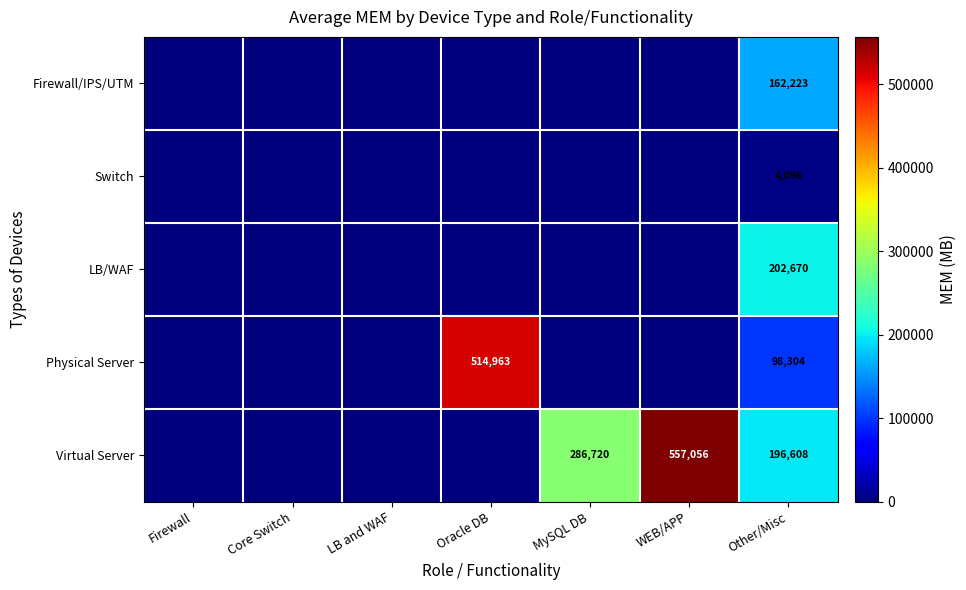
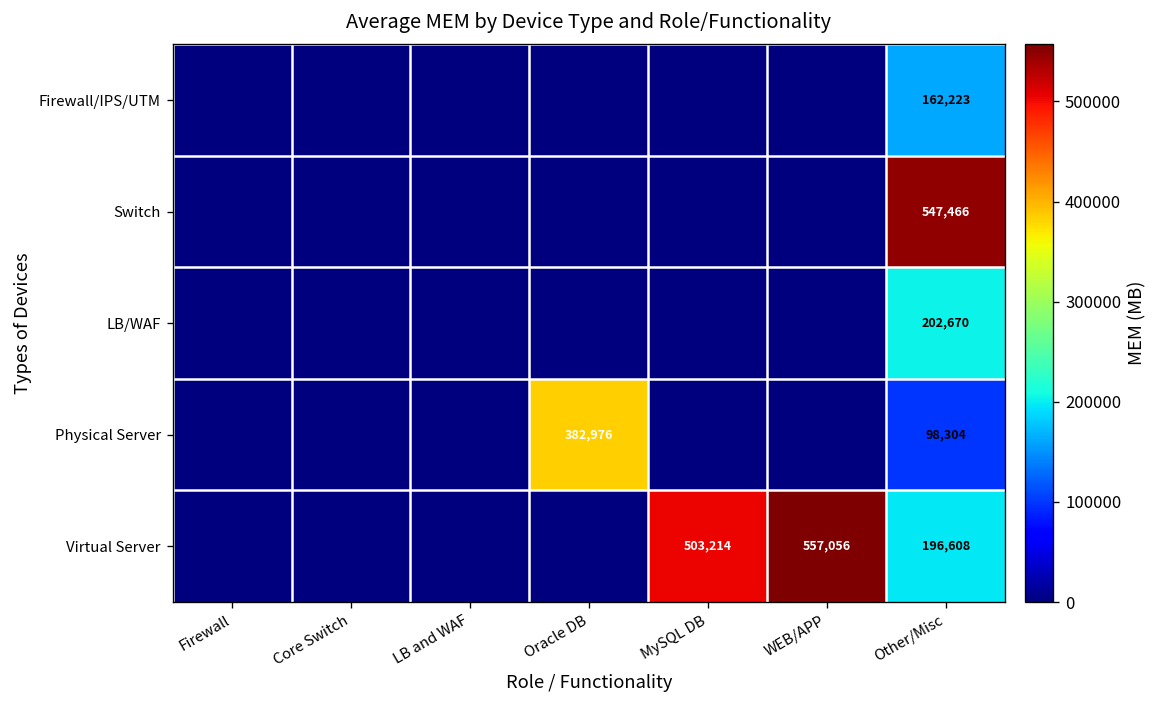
  {
    "Firewall/IPS/UTM": {
      "Other/Misc": "162,223"
    },
    "Switch": {
-     "Other/Misc": "4,096"
+     "Other/Misc": "547,466"
    },
    "LB/WAF": {
      "Other/Misc": "202,670"
    },
    "Physical Server": {
-     "Oracle DB": "514,963",
+     "Oracle DB": "382,976",
      "Other/Misc": "98,304"
    },
    "Virtual Server": {
-     "MySQL DB": "286,720",
+     "MySQL DB": "503,214",
      "WEB/APP": "557,056",
      "Other/Misc": "196,608"
    }
  }
